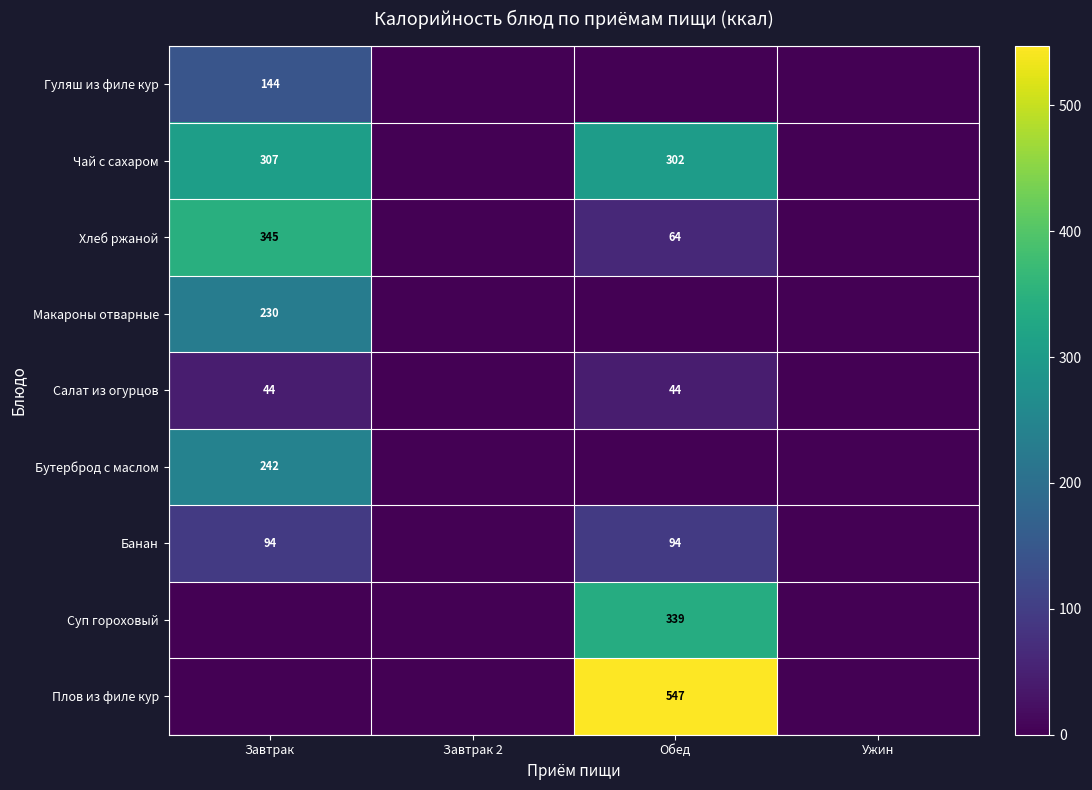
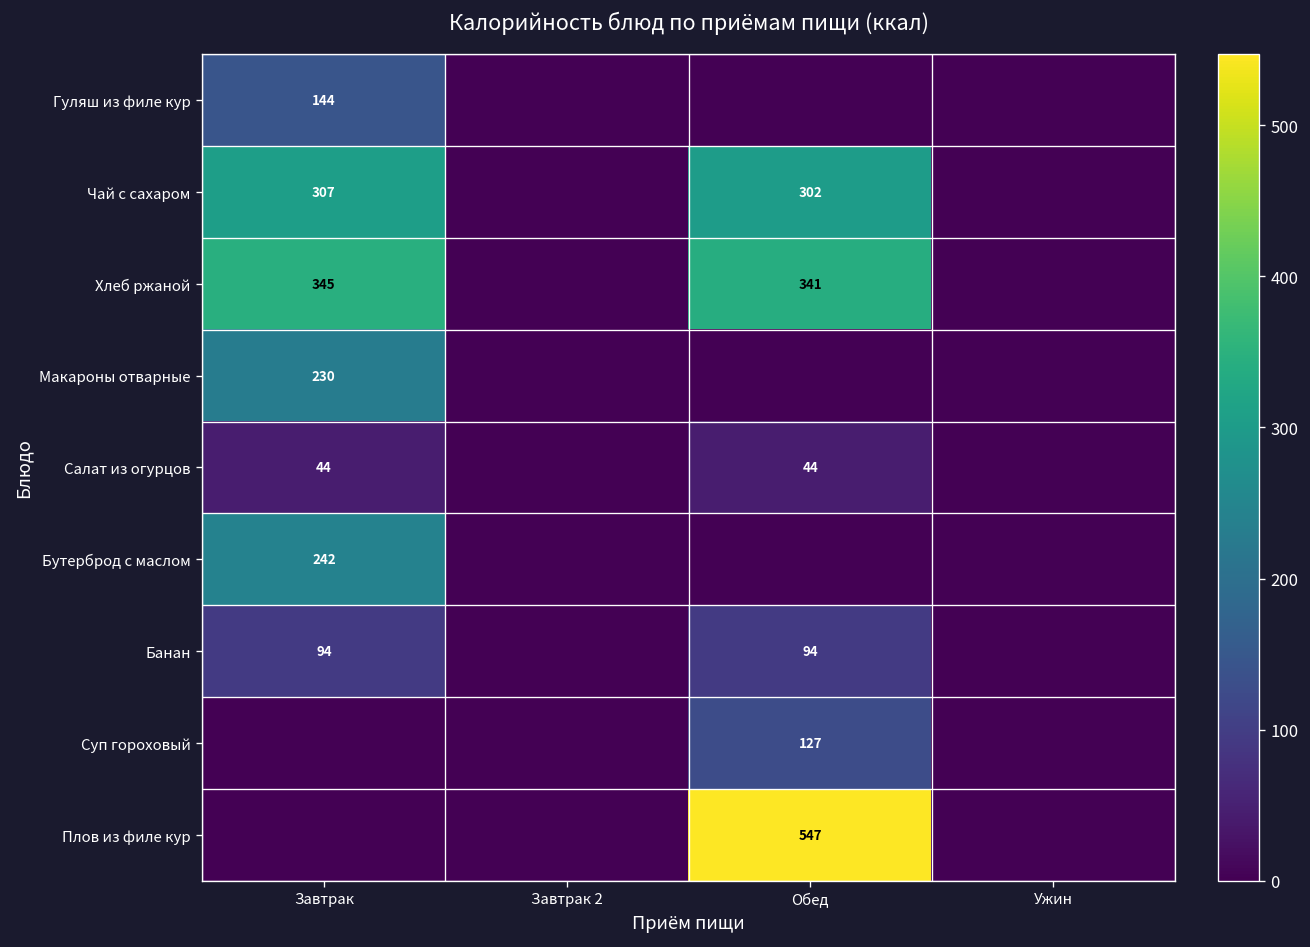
  {
    "Гуляш из филе кур": {
      "Завтрак": 144
    },
    "Чай с сахаром": {
      "Завтрак": 307,
      "Обед": 302
    },
    "Хлеб ржаной": {
      "Завтрак": 345,
-     "Обед": 64
+     "Обед": 341
    },
    "Макароны отварные": {
      "Завтрак": 230
    },
    "Салат из огурцов": {
      "Завтрак": 44,
      "Обед": 44
    },
    "Бутерброд с маслом": {
      "Завтрак": 242
    },
    "Банан": {
      "Завтрак": 94,
      "Обед": 94
    },
    "Суп гороховый": {
-     "Обед": 339
+     "Обед": 127
    },
    "Плов из филе кур": {
      "Обед": 547
    }
  }
